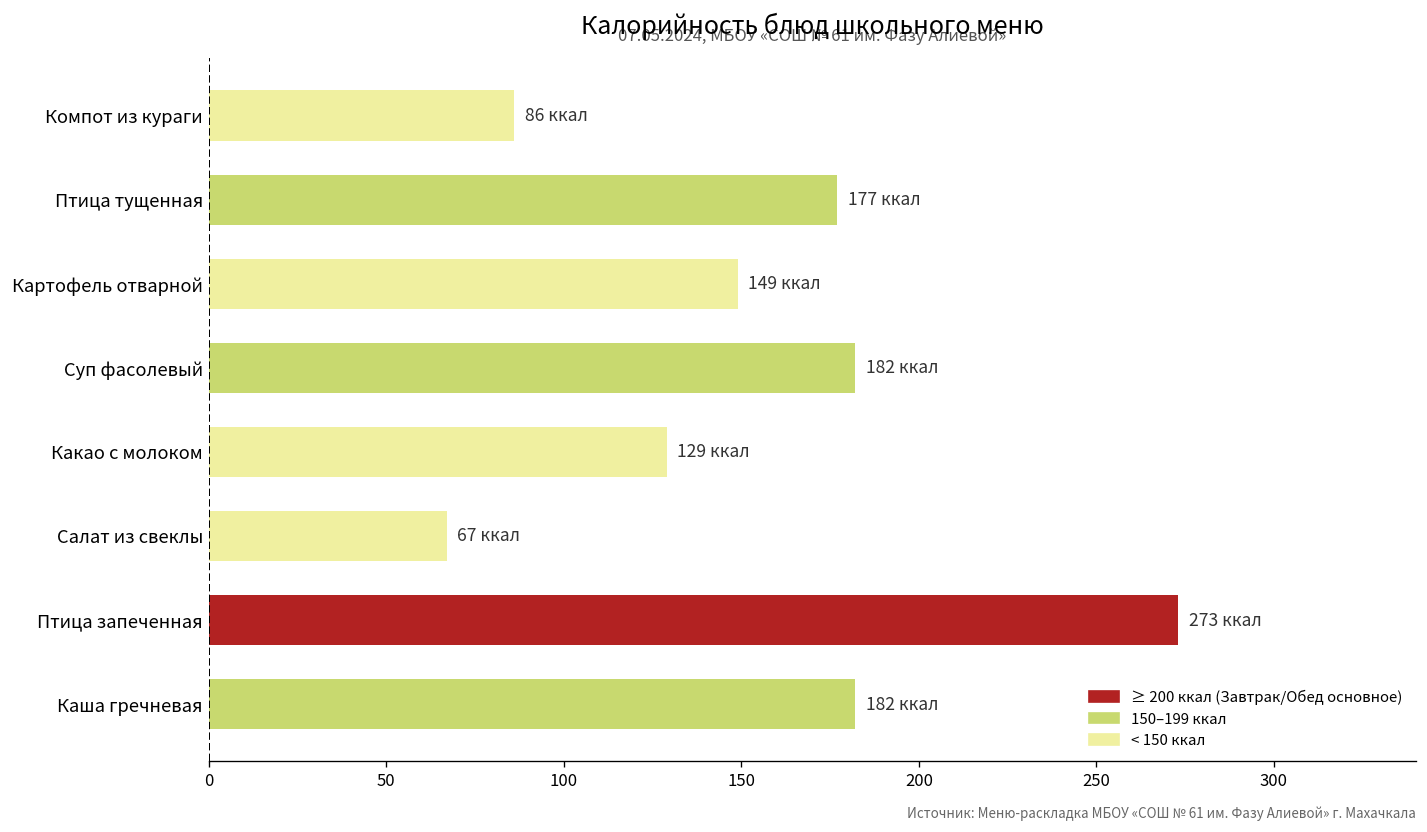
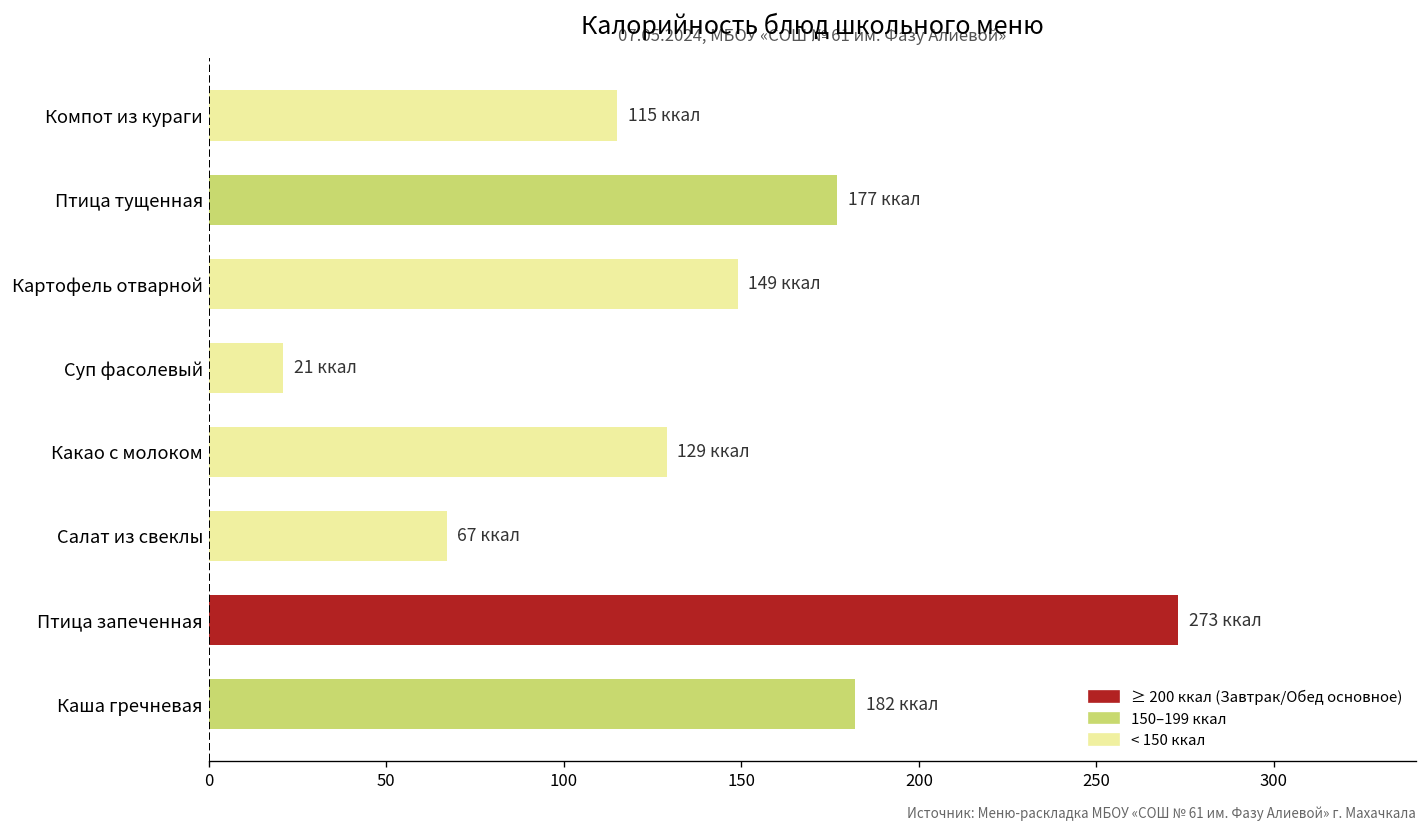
  {
-   "Компот из кураги": 86,
+   "Компот из кураги": 115,
    "Птица тущенная": 177,
    "Картофель отварной": 149,
-   "Суп фасолевый": 182,
+   "Суп фасолевый": 21,
    "Какао с молоком": 129,
    "Салат из свеклы": 67,
    "Птица запеченная": 273,
    "Каша гречневая": 182
  }
